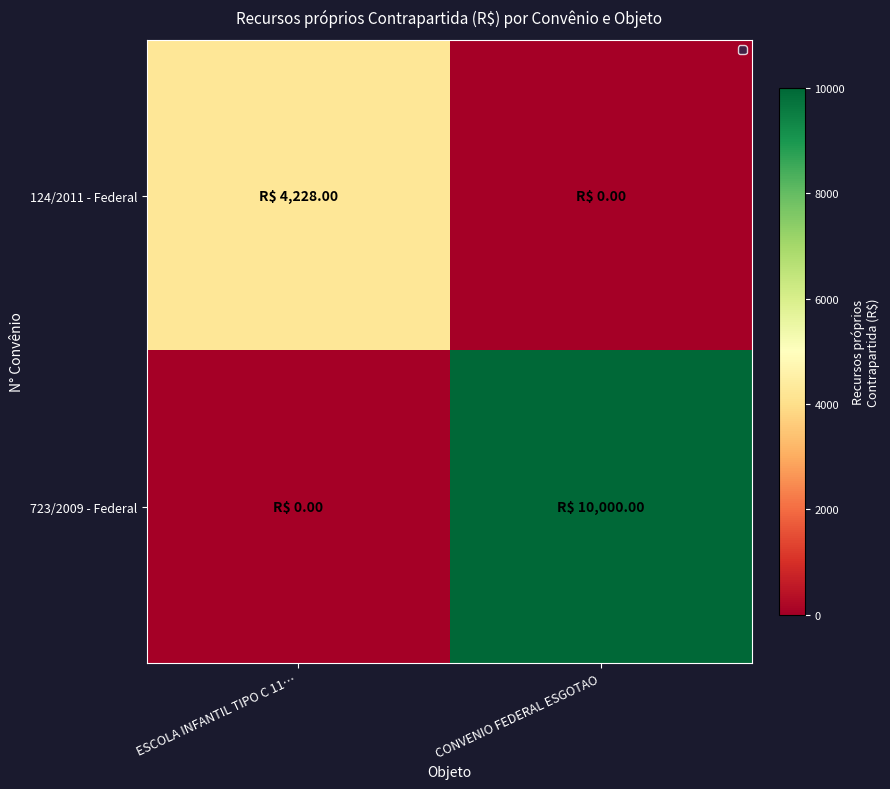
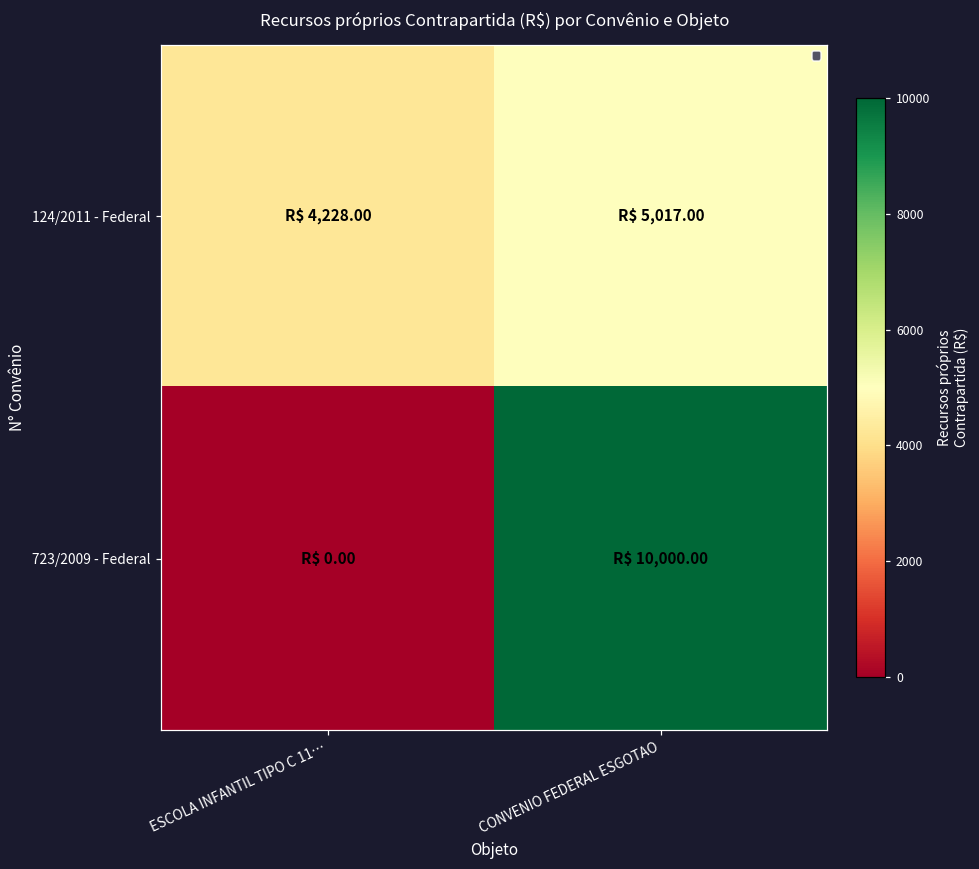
  {
    "124/2011 - Federal": {
      "ESCOLA INFANTIL TIPO C 11…": "4,228.00",
-     "CONVENIO FEDERAL ESGOTAO": "0.00"
+     "CONVENIO FEDERAL ESGOTAO": "5,017.00"
    },
    "723/2009 - Federal": {
      "ESCOLA INFANTIL TIPO C 11…": "0.00",
      "CONVENIO FEDERAL ESGOTAO": "10,000.00"
    }
  }
